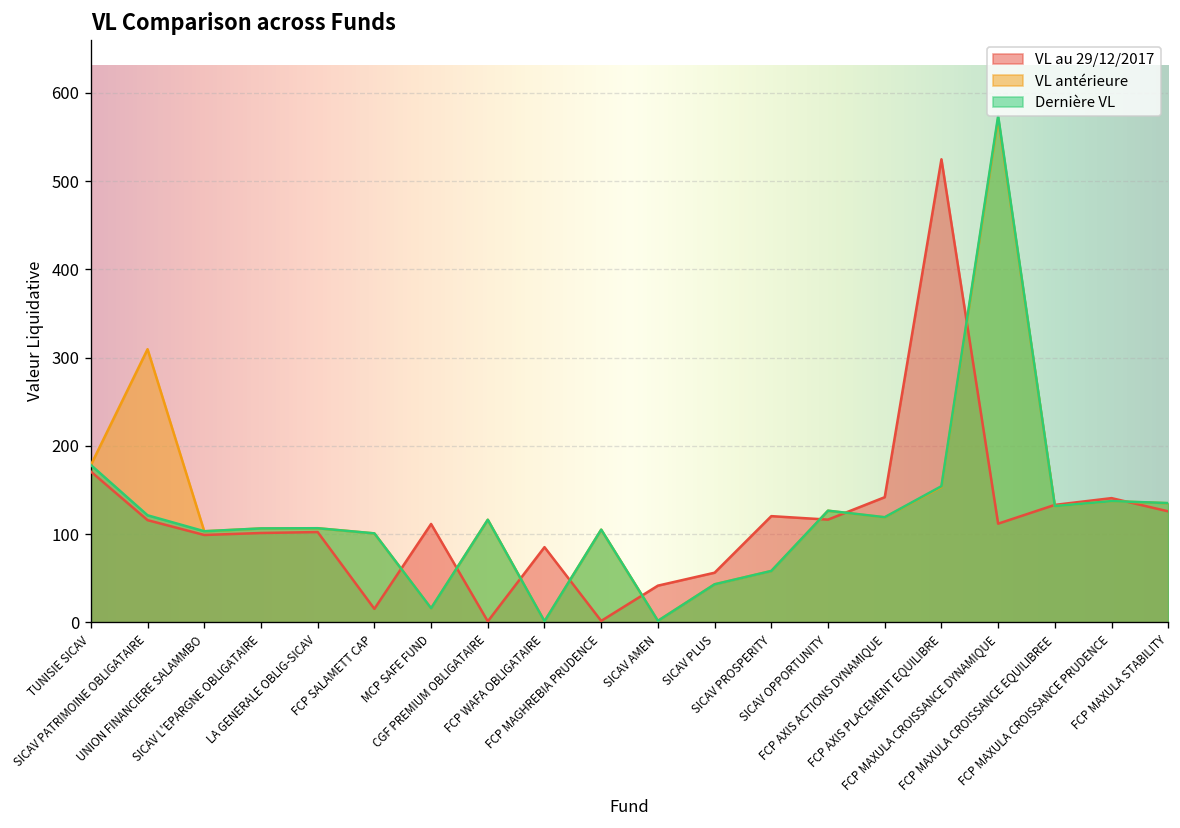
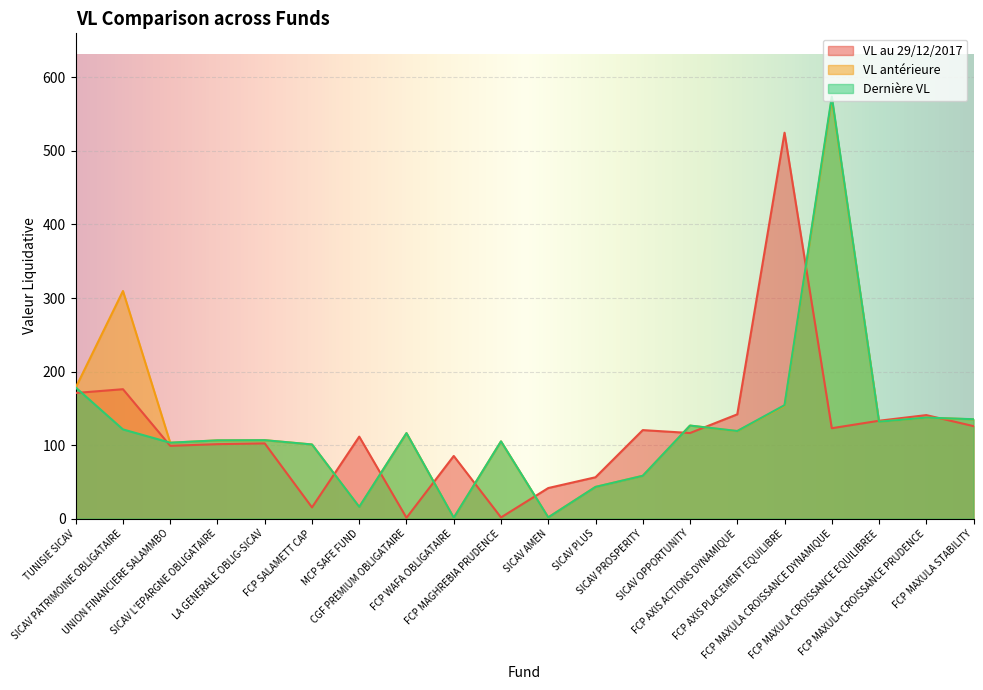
  {
    "VL au 29/12/2017": {
      "TUNISIE SICAV": 170,
-     "SICAV PATRIMOINE OBLIGATAIRE": 120,
+     "SICAV PATRIMOINE OBLIGATAIRE": 180,
      "UNION FINANCIERE SALAMMBO": 100,
      "SICAV L'EPARGNE OBLIGATAIRE": 100,
      "LA GENERALE OBLIG-SICAV": 100,
      "FCP SALAMETT CAP": 20,
      "MCP SAFE FUND": 110,
      "CGF PREMIUM OBLIGATAIRE": 0,
      "FCP WAFA OBLIGATAIRE": 90,
      "FCP MAGHREBIA PRUDENCE": 0,
      "SICAV AMEN": 40,
      "SICAV PLUS": 60,
      "SICAV PROSPERITY": 120,
      "SICAV OPPORTUNITY": 120,
      "FCP AXIS ACTIONS DYNAMIQUE": 140,
      "FCP AXIS PLACEMENT EQUILIBRE": 520,
-     "FCP MAXULA CROISSANCE DYNAMIQUE": 110,
+     "FCP MAXULA CROISSANCE DYNAMIQUE": 120,
      "FCP MAXULA STABILITY": 130
    },
    "VL antérieure": {
      "SICAV PATRIMOINE OBLIGATAIRE": 310
    },
    "Dernière VL": {
      "SICAV PATRIMOINE OBLIGATAIRE": 120
    }
  }
